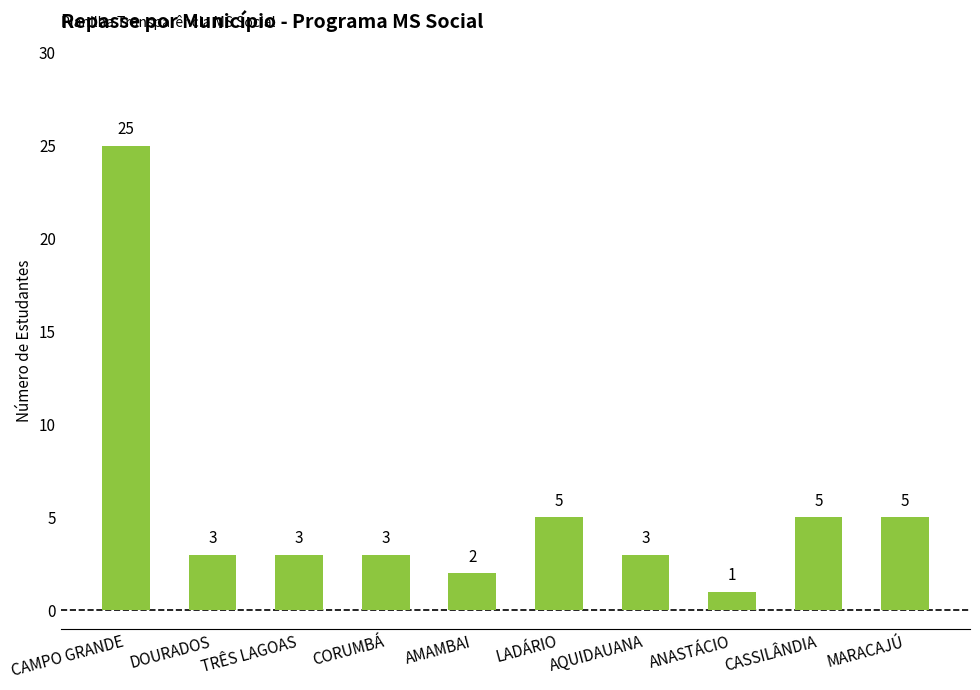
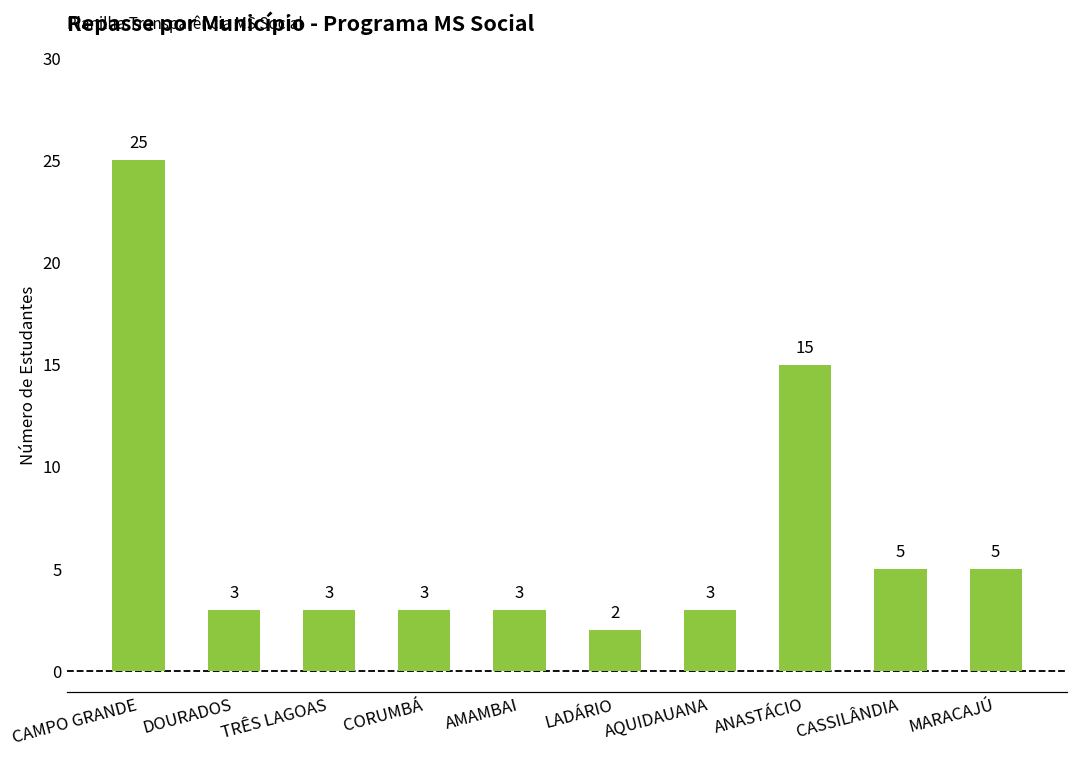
  {
    "CAMPO GRANDE": 25,
    "DOURADOS": 3,
    "TRÊS LAGOAS": 3,
    "CORUMBÁ": 3,
-   "AMAMBAI": 2,
-   "LADÁRIO": 5,
+   "AMAMBAI": 3,
+   "LADÁRIO": 2,
    "AQUIDAUANA": 3,
-   "ANASTÁCIO": 1,
+   "ANASTÁCIO": 15,
    "CASSILÂNDIA": 5,
    "MARACAJÚ": 5
  }
